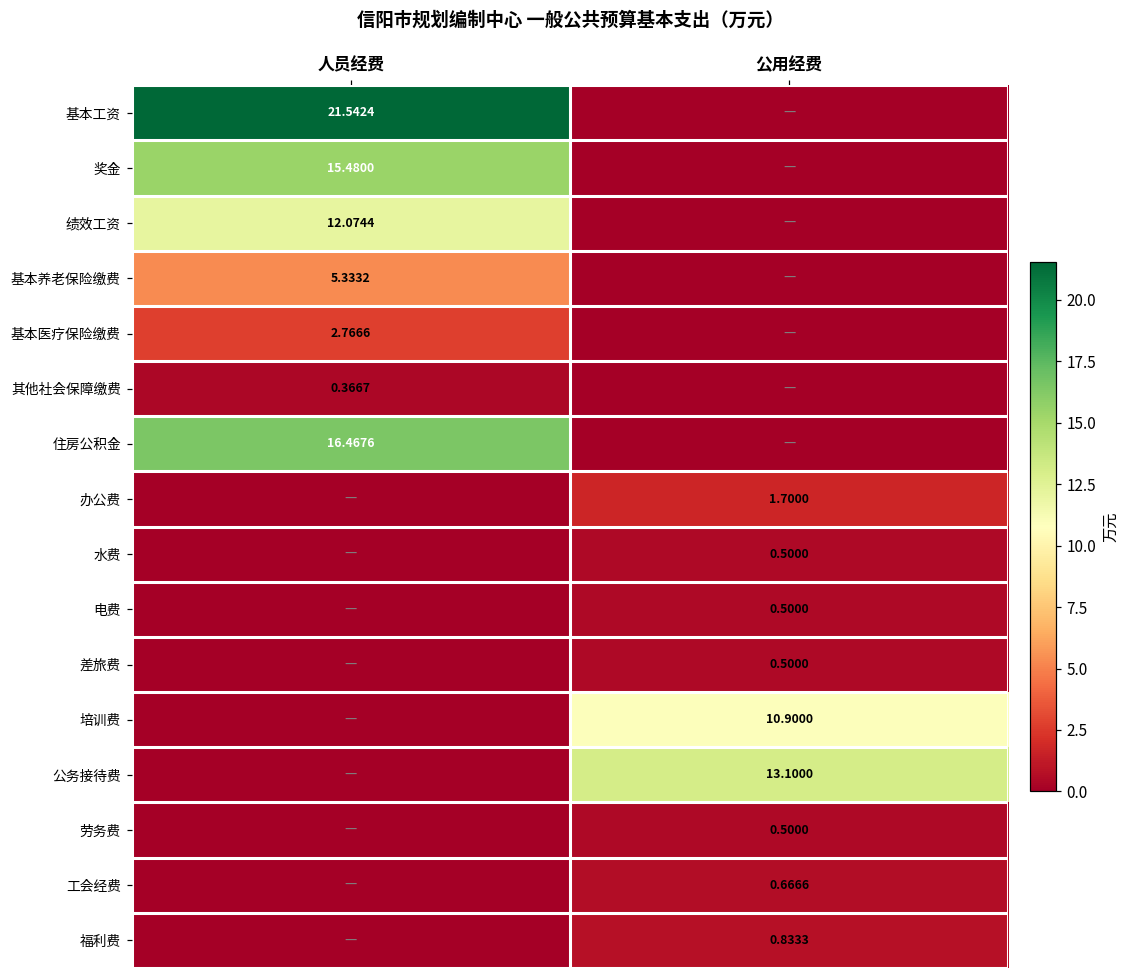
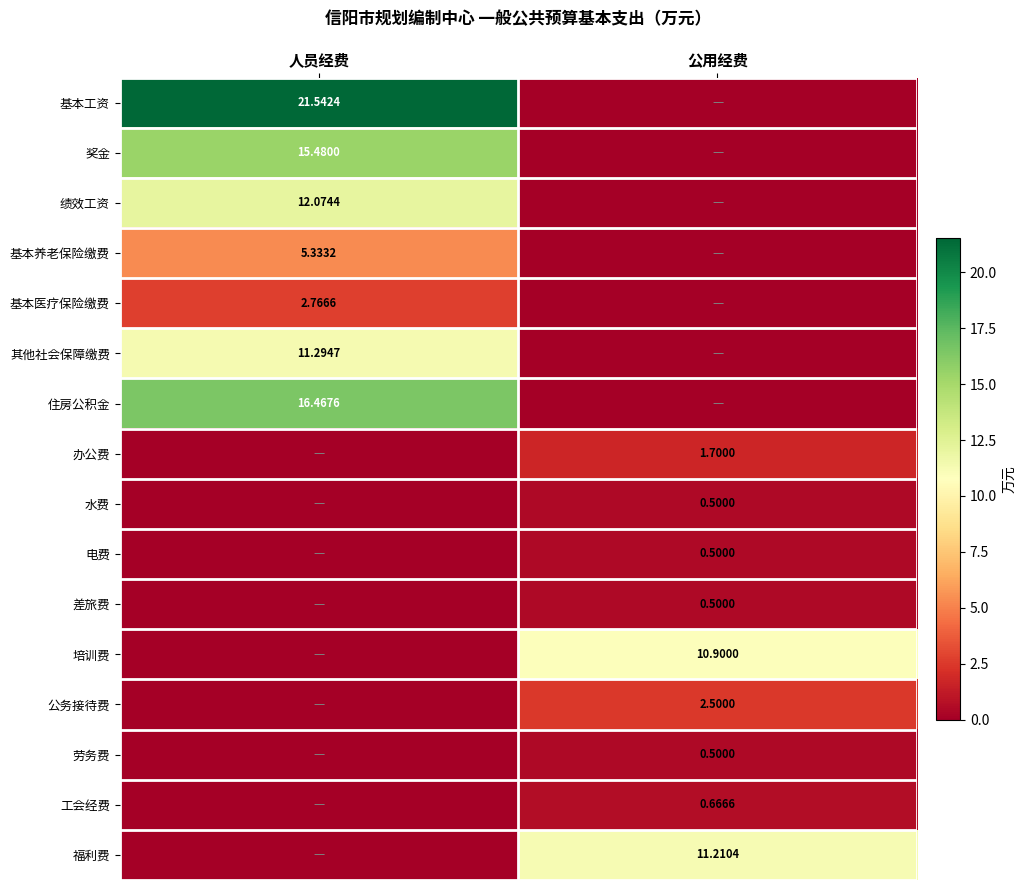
  {
    "基本工资": {
      "人员经费": 21.5424
    },
    "奖金": {
      "人员经费": 15.4800
    },
    "绩效工资": {
      "人员经费": 12.0744
    },
    "基本养老保险缴费": {
      "人员经费": 5.3332
    },
    "基本医疗保险缴费": {
      "人员经费": 2.7666
    },
    "其他社会保障缴费": {
-     "人员经费": 0.3667
+     "人员经费": 11.2947
    },
    "住房公积金": {
      "人员经费": 16.4676
    },
    "办公费": {
      "公用经费": 1.7000
    },
    "水费": {
      "公用经费": 0.5000
    },
    "电费": {
      "公用经费": 0.5000
    },
    "差旅费": {
      "公用经费": 0.5000
    },
    "培训费": {
      "公用经费": 10.9000
    },
    "公务接待费": {
-     "公用经费": 13.1000
+     "公用经费": 2.5000
    },
    "劳务费": {
      "公用经费": 0.5000
    },
    "工会经费": {
      "公用经费": 0.6666
    },
    "福利费": {
-     "公用经费": 0.8333
+     "公用经费": 11.2104
    }
  }
